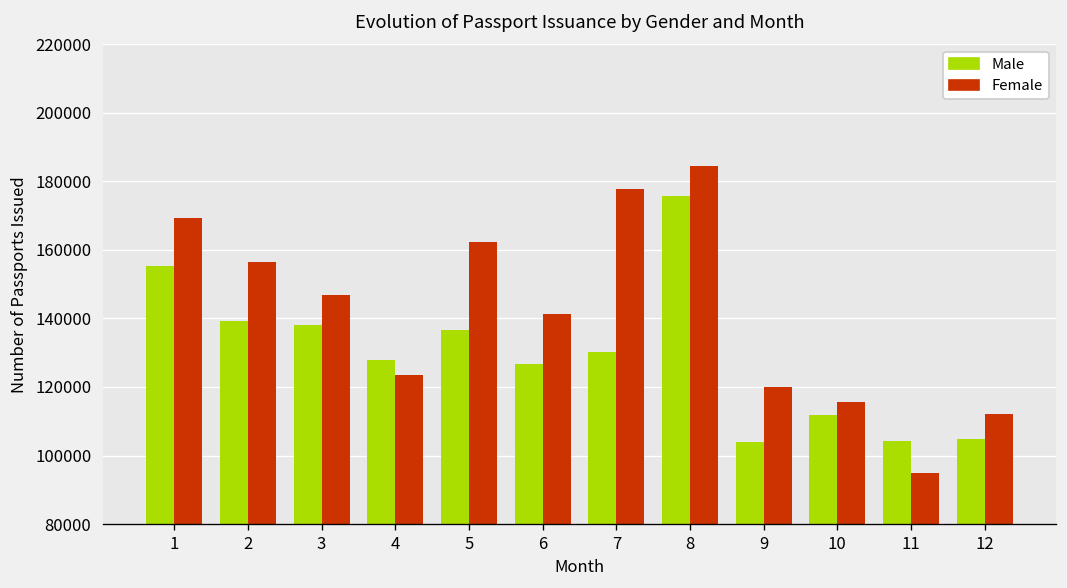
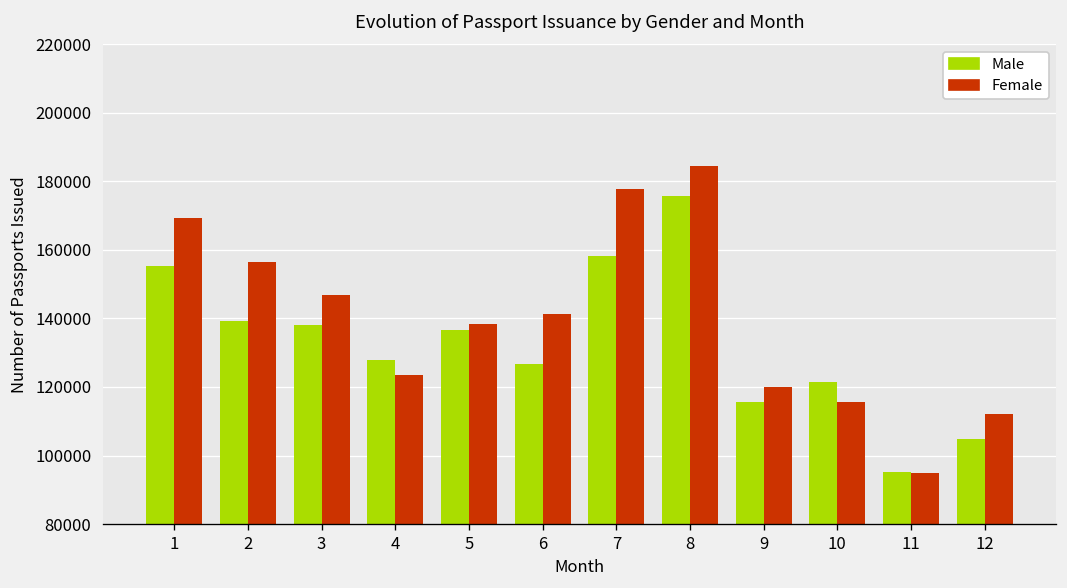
  {
    "Male": {
      "1": 155000,
      "2": 139000,
      "3": 138000,
      "4": 128000,
      "5": 137000,
      "6": 127000,
-     "7": 130000,
+     "7": 158000,
      "8": 176000,
-     "9": 104000,
-     "10": 112000,
-     "11": 104000,
+     "9": 116000,
+     "10": 122000,
+     "11": 95000,
      "12": 105000
    },
    "Female": {
      "1": 169000,
      "2": 156000,
      "3": 147000,
      "4": 123000,
-     "5": 162000,
+     "5": 138000,
      "6": 141000,
      "7": 178000,
      "8": 185000,
      "9": 120000,
      "10": 116000,
      "11": 95000,
      "12": 112000
    }
  }
